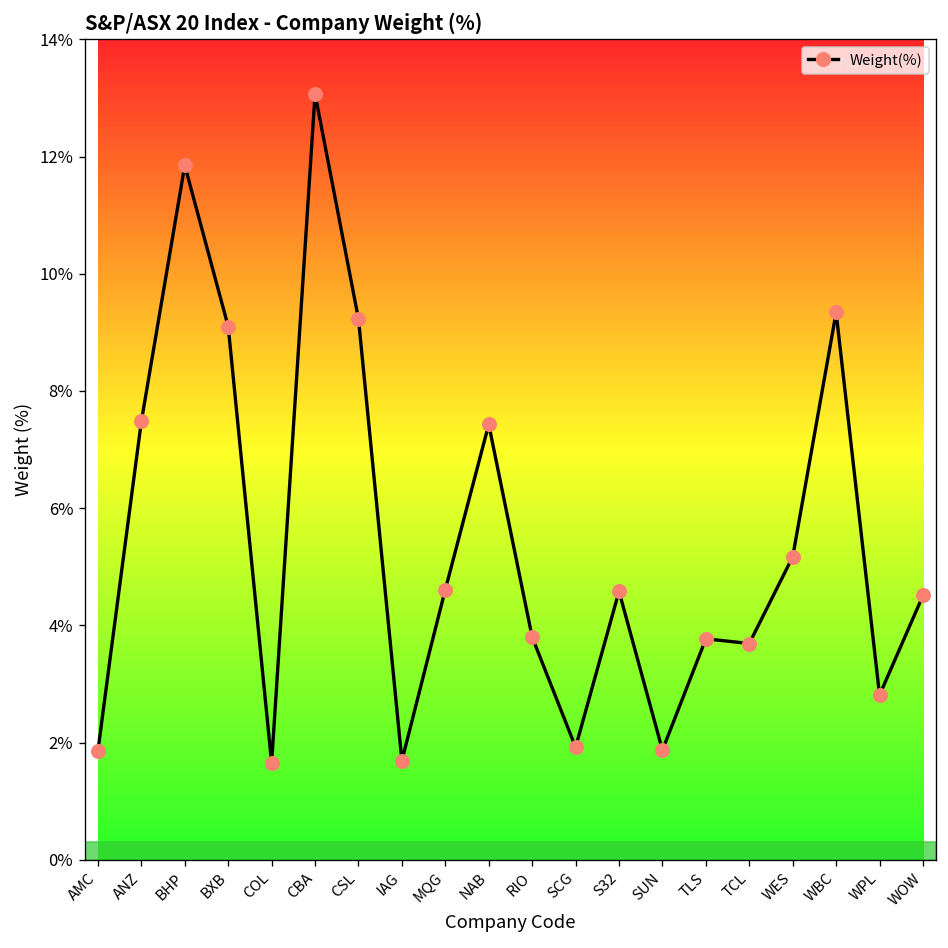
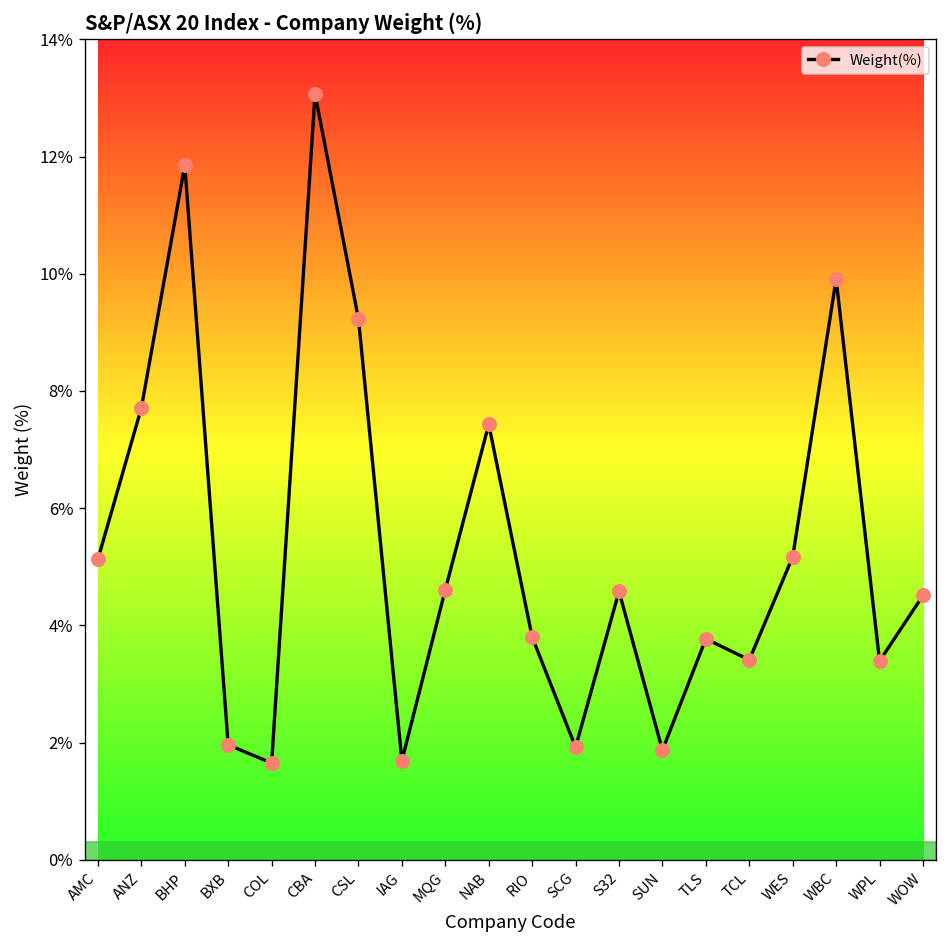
  {
-   "AMC": "1.9%",
-   "ANZ": "7.5%",
+   "AMC": "5.1%",
+   "ANZ": "7.7%",
    "BHP": "11.9%",
-   "BXB": "9.1%",
+   "BXB": "2.0%",
    "COL": "1.7%",
    "CBA": "13.1%",
    "CSL": "9.2%",
    "IAG": "1.7%",
    "MQG": "4.6%",
    "NAB": "7.4%",
    "RIO": "3.8%",
    "SCG": "1.9%",
    "S32": "4.6%",
    "SUN": "1.9%",
    "TLS": "3.8%",
-   "TCL": "3.7%",
+   "TCL": "3.4%",
    "WES": "5.2%",
-   "WBC": "9.3%",
-   "WPL": "2.8%",
+   "WBC": "9.9%",
+   "WPL": "3.4%",
    "WOW": "4.5%"
  }
